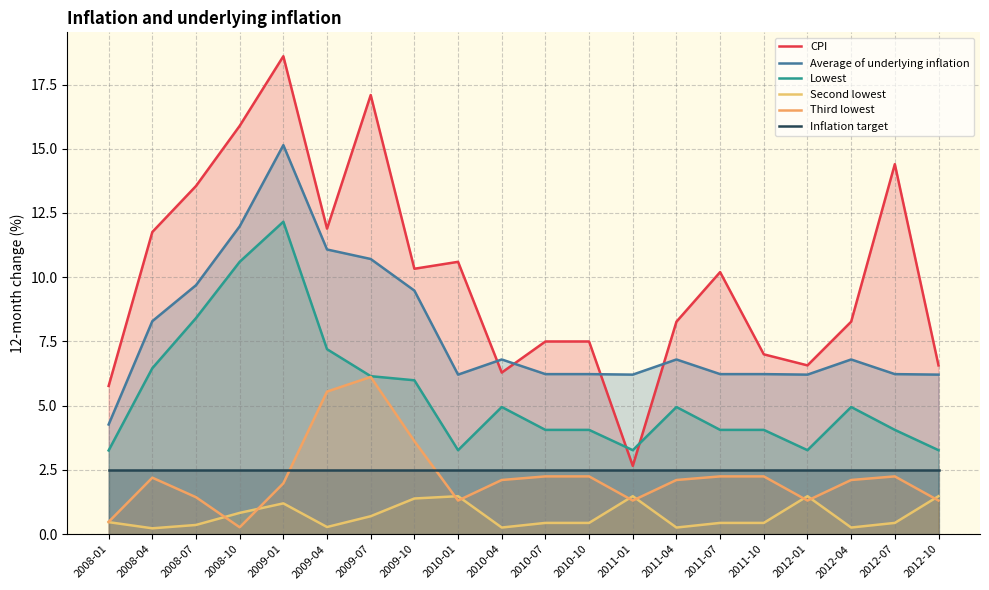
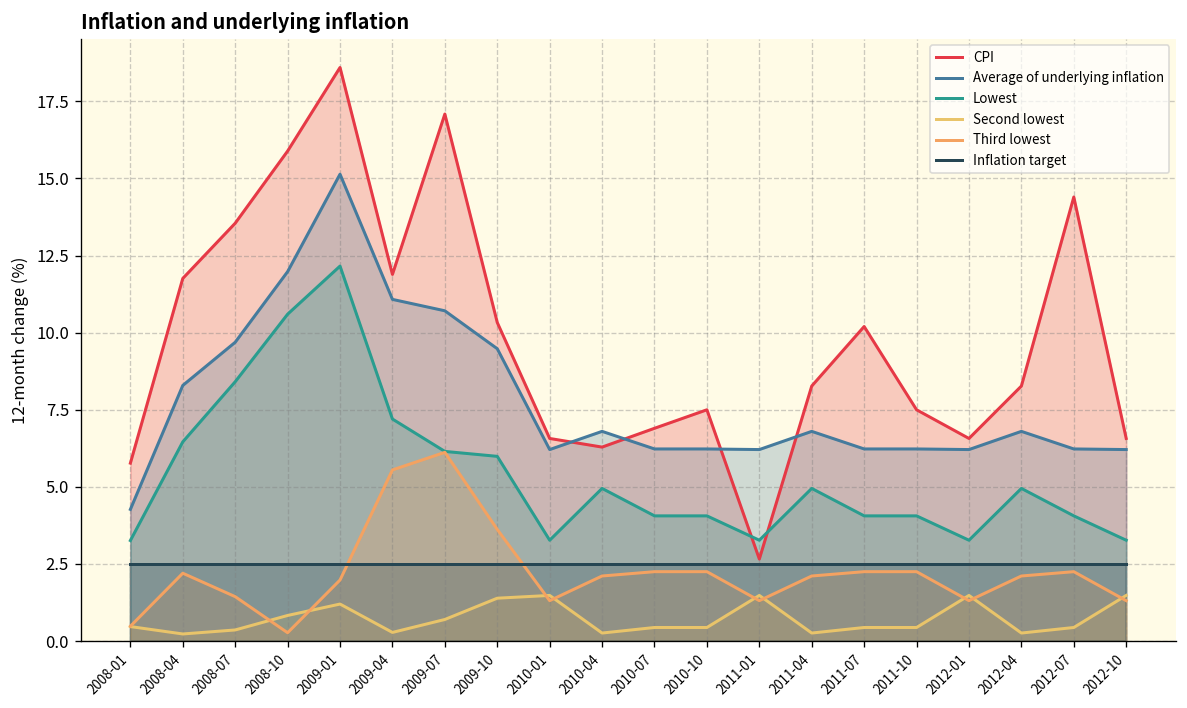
  {
    "CPI": {
      "2008-01": 5.8,
      "2008-04": 11.8,
      "2008-07": 13.6,
      "2008-10": 15.9,
      "2009-01": 18.6,
      "2009-04": 11.9,
      "2009-07": 17.1,
      "2009-10": 10.3,
-     "2010-01": 10.6,
+     "2010-01": 6.6,
      "2010-04": 6.3,
-     "2010-07": 7.5,
+     "2010-07": 6.9,
      "2010-10": 7.5,
      "2011-01": 2.7,
      "2011-04": 8.3,
      "2011-07": 10.2,
-     "2011-10": 7.0,
+     "2011-10": 7.5,
      "2012-01": 6.6,
      "2012-04": 8.3,
      "2012-07": 14.4,
      "2012-10": 6.6
    },
    "Inflation target": {
      "2008-01": 2.5,
      "2008-04": 2.5,
      "2008-07": 2.5,
      "2008-10": 2.5,
      "2009-01": 2.5,
      "2009-04": 2.5,
      "2009-07": 2.5,
      "2009-10": 2.5,
      "2010-01": 2.5,
      "2010-04": 2.5,
      "2010-07": 2.5,
      "2010-10": 2.5,
      "2011-01": 2.5,
      "2011-04": 2.5,
      "2011-07": 2.5,
      "2011-10": 2.5,
      "2012-01": 2.5,
      "2012-04": 2.5,
      "2012-07": 2.5,
      "2012-10": 2.5
    }
  }
